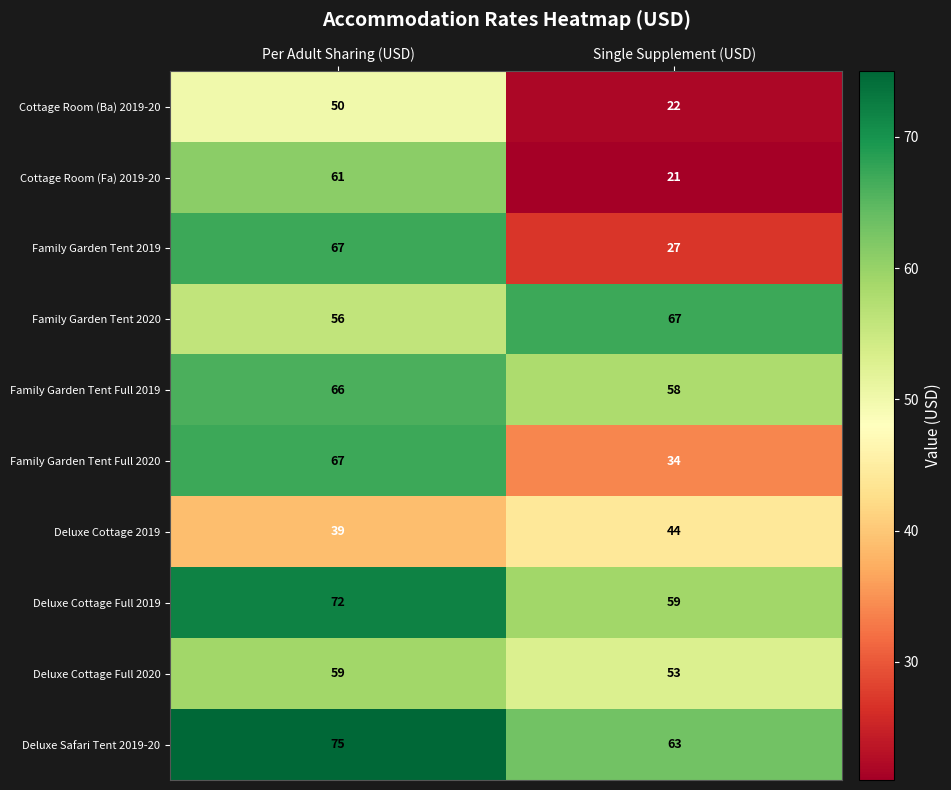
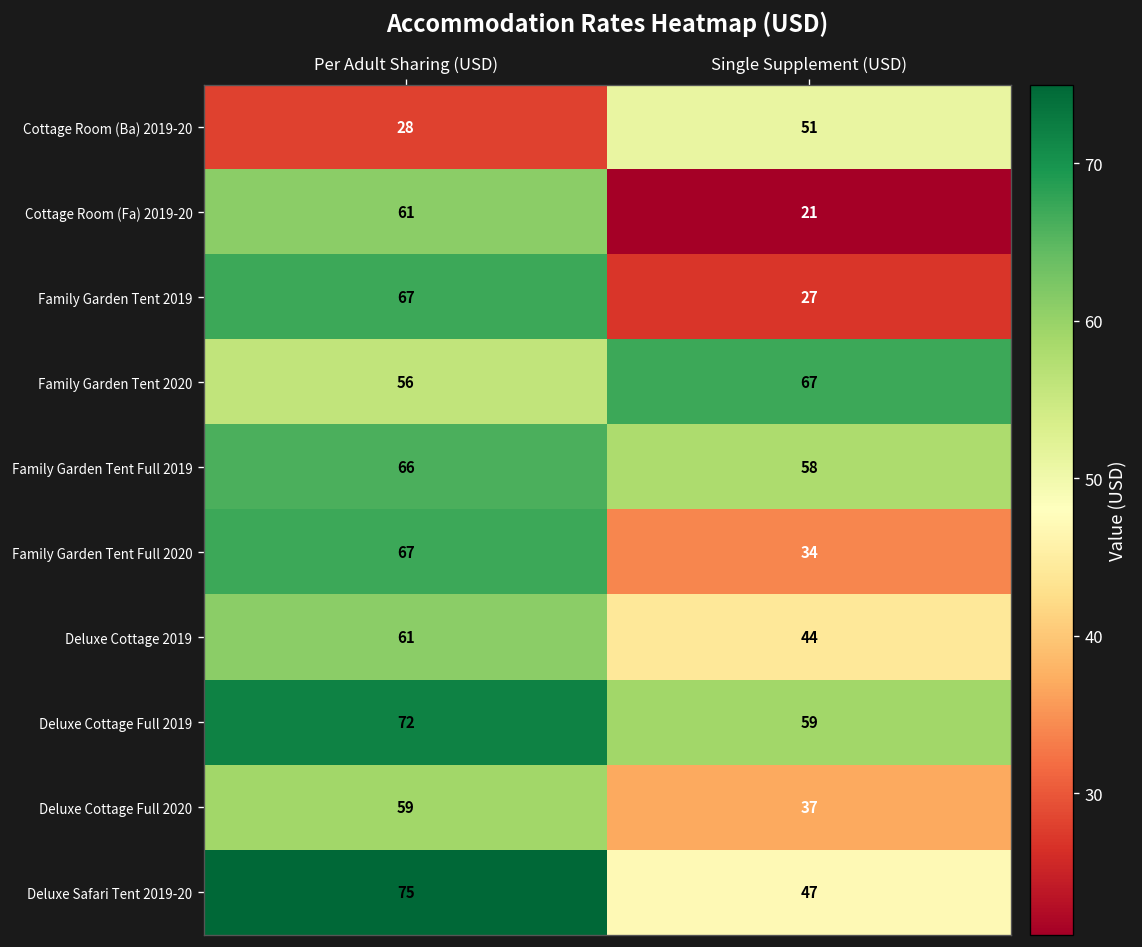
  {
    "Cottage Room (Ba) 2019-20": {
-     "Per Adult Sharing (USD)": 50,
-     "Single Supplement (USD)": 22
+     "Per Adult Sharing (USD)": 28,
+     "Single Supplement (USD)": 51
    },
    "Cottage Room (Fa) 2019-20": {
      "Per Adult Sharing (USD)": 61,
      "Single Supplement (USD)": 21
    },
    "Family Garden Tent 2019": {
      "Per Adult Sharing (USD)": 67,
      "Single Supplement (USD)": 27
    },
    "Family Garden Tent 2020": {
      "Per Adult Sharing (USD)": 56,
      "Single Supplement (USD)": 67
    },
    "Family Garden Tent Full 2019": {
      "Per Adult Sharing (USD)": 66,
      "Single Supplement (USD)": 58
    },
    "Family Garden Tent Full 2020": {
      "Per Adult Sharing (USD)": 67,
      "Single Supplement (USD)": 34
    },
    "Deluxe Cottage 2019": {
-     "Per Adult Sharing (USD)": 39,
+     "Per Adult Sharing (USD)": 61,
      "Single Supplement (USD)": 44
    },
    "Deluxe Cottage Full 2019": {
      "Per Adult Sharing (USD)": 72,
      "Single Supplement (USD)": 59
    },
    "Deluxe Cottage Full 2020": {
      "Per Adult Sharing (USD)": 59,
-     "Single Supplement (USD)": 53
+     "Single Supplement (USD)": 37
    },
    "Deluxe Safari Tent 2019-20": {
      "Per Adult Sharing (USD)": 75,
-     "Single Supplement (USD)": 63
+     "Single Supplement (USD)": 47
    }
  }
